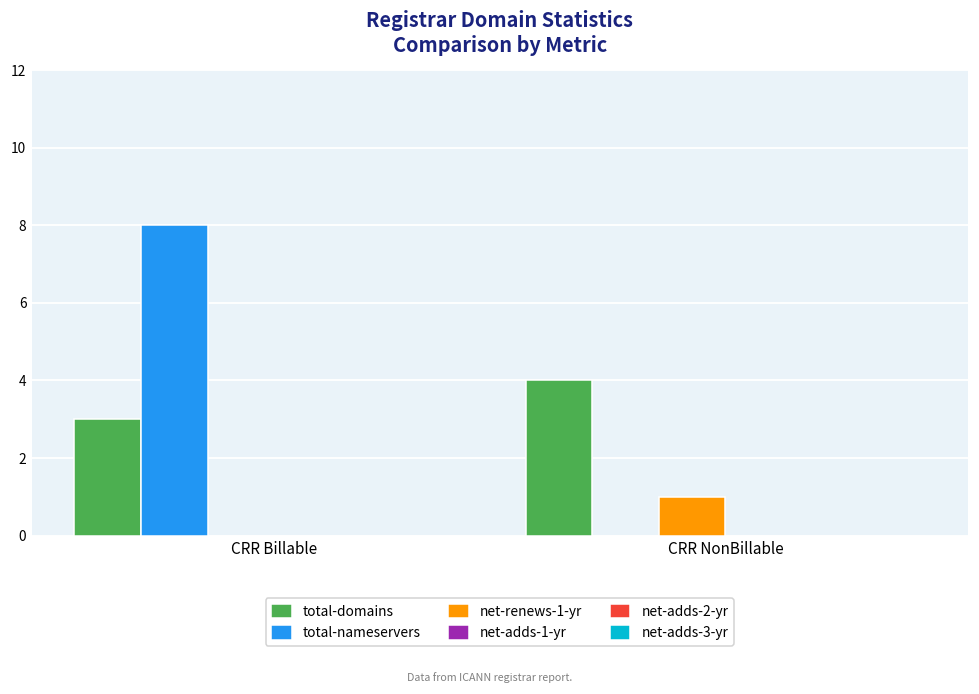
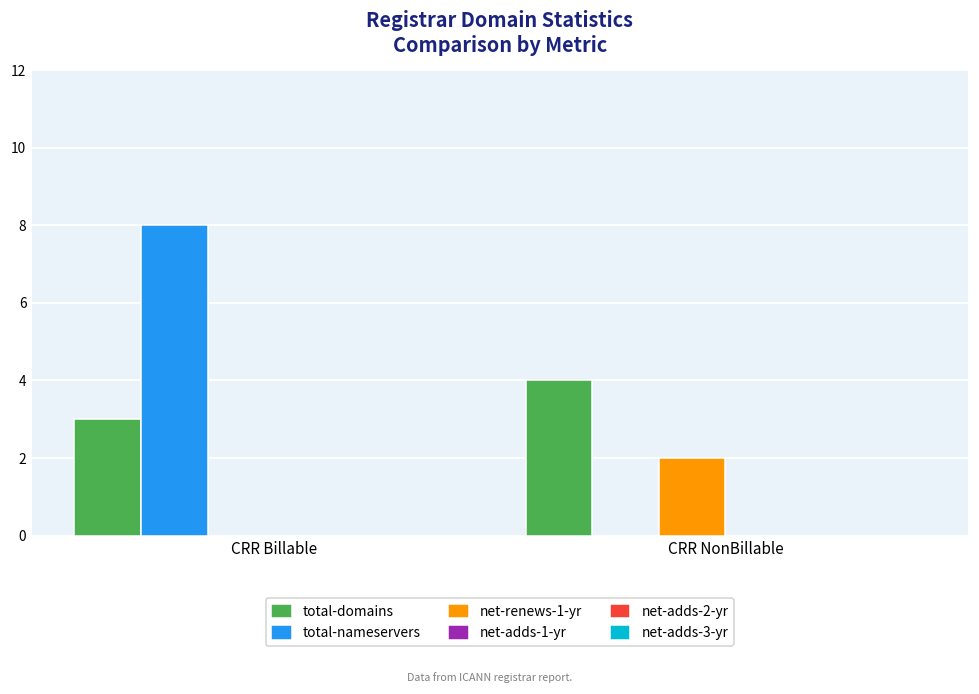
  {
    "total-domains": {
      "CRR Billable": 3,
      "CRR NonBillable": 4
    },
    "net-renews-1-yr": {
      "CRR Billable": 0,
-     "CRR NonBillable": 1
+     "CRR NonBillable": 2
    },
    "net-adds-1-yr": {
      "CRR Billable": 0,
      "CRR NonBillable": 0
    },
    "net-adds-2-yr": {
      "CRR Billable": 0,
      "CRR NonBillable": 0
    }
  }
